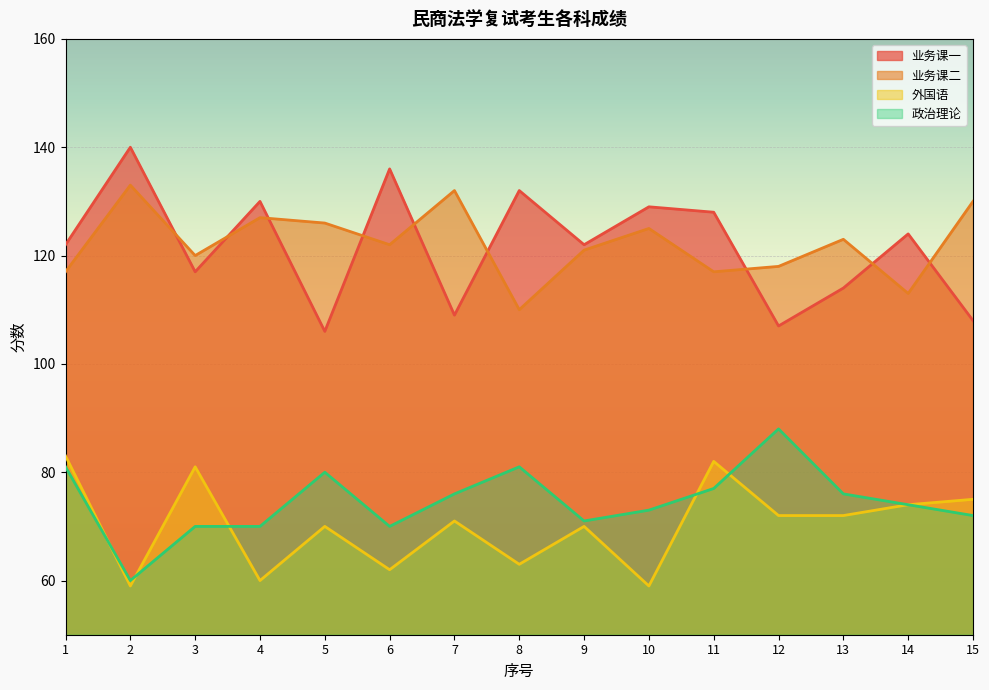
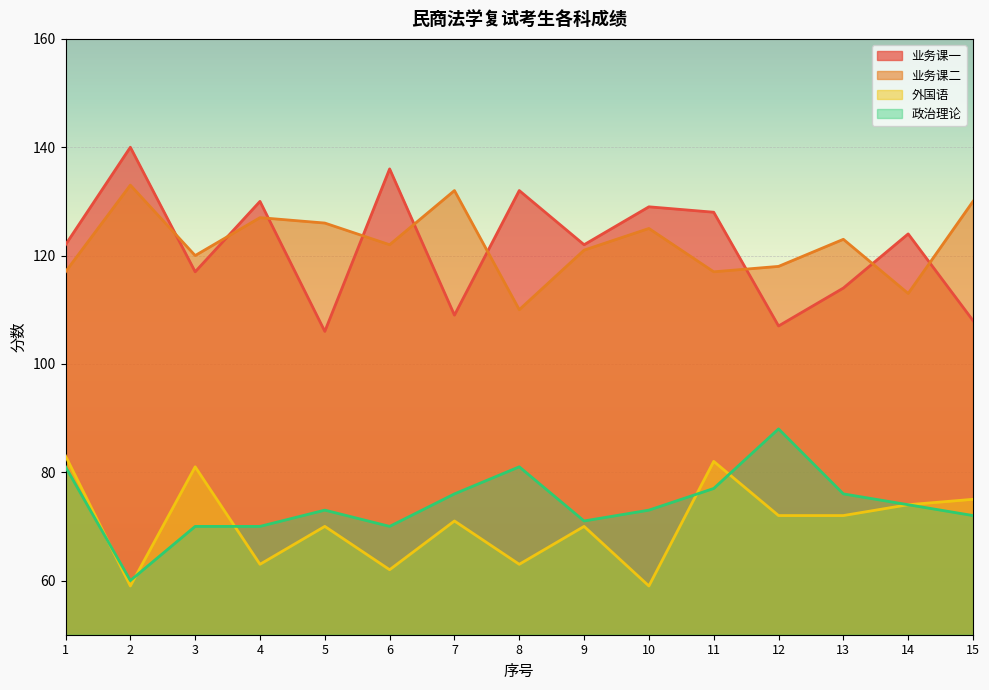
  {
    "外国语": {
      "1": 83,
      "2": 59,
      "3": 81,
-     "4": 60,
+     "4": 63,
      "5": 70,
      "6": 62,
      "7": 71,
      "8": 63,
      "9": 70,
      "10": 59,
      "11": 82,
      "12": 72,
      "13": 72,
      "15": 75
    },
    "政治理论": {
      "1": 81,
      "2": 60,
      "3": 70,
      "4": 70,
-     "5": 80,
+     "5": 73,
      "6": 70,
      "7": 76,
      "8": 81,
      "9": 71,
      "10": 73,
      "11": 77,
      "12": 88,
      "13": 76,
      "15": 72
    }
  }
